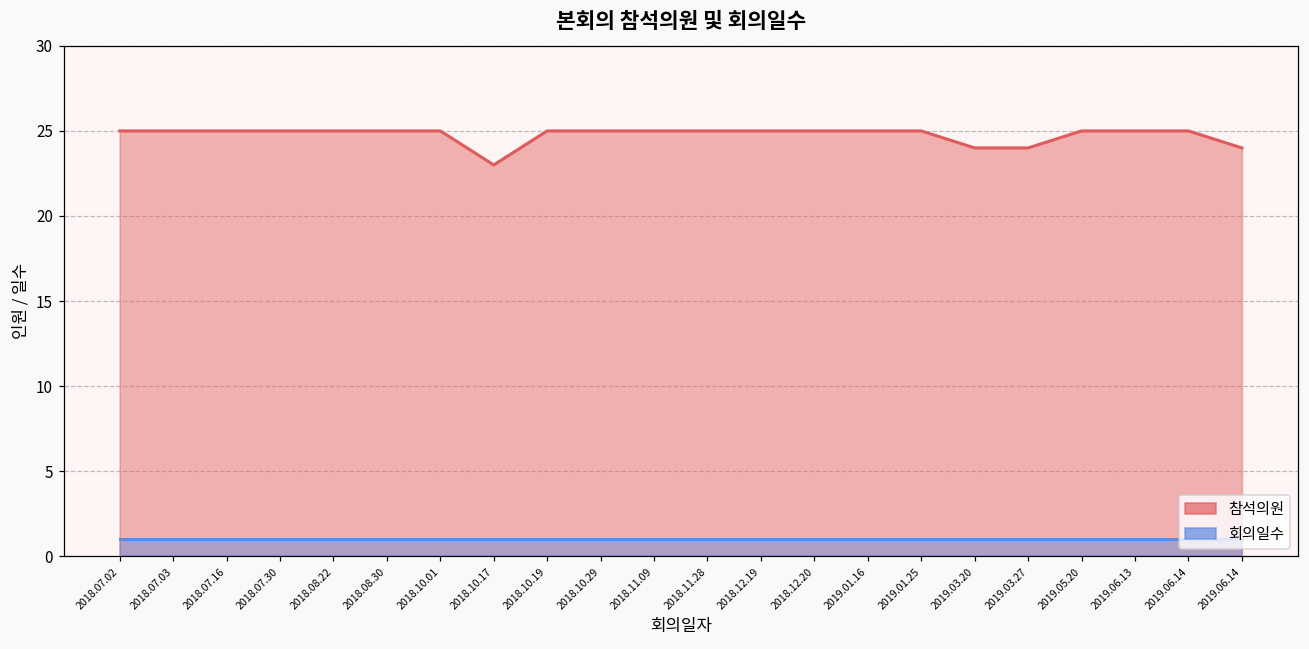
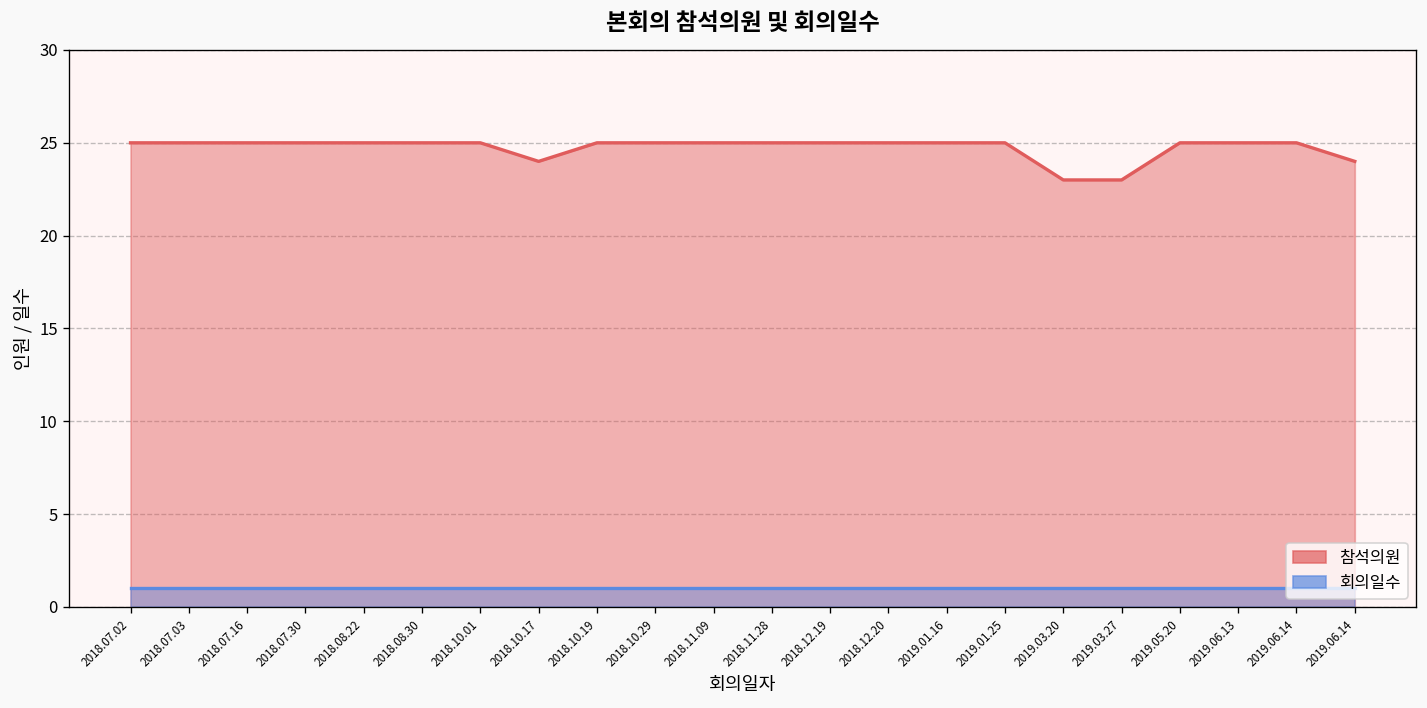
  {
    "참석의원": {
      "2018.07.02": 25,
      "2018.07.03": 25,
      "2018.07.16": 25,
      "2018.07.30": 25,
      "2018.08.22": 25,
      "2018.08.30": 25,
      "2018.10.01": 25,
-     "2018.10.17": 23,
+     "2018.10.17": 24,
      "2018.10.19": 25,
      "2018.10.29": 25,
      "2018.11.09": 25,
      "2018.11.28": 25,
      "2018.12.19": 25,
      "2018.12.20": 25,
      "2019.01.16": 25,
      "2019.01.25": 25,
-     "2019.03.20": 24,
-     "2019.03.27": 24,
+     "2019.03.20": 23,
+     "2019.03.27": 23,
      "2019.05.20": 25,
      "2019.06.13": 25
    },
    "회의일수": {
      "2018.07.02": 1,
      "2018.07.03": 1,
      "2018.07.16": 1,
      "2018.07.30": 1,
      "2018.08.22": 1,
      "2018.08.30": 1,
      "2018.10.01": 1,
      "2018.10.17": 1,
      "2018.10.19": 1,
      "2018.10.29": 1,
      "2018.11.09": 1,
      "2018.11.28": 1,
      "2018.12.19": 1,
      "2018.12.20": 1,
      "2019.01.16": 1,
      "2019.01.25": 1,
      "2019.03.20": 1,
      "2019.03.27": 1,
      "2019.05.20": 1,
      "2019.06.13": 1
    }
  }
